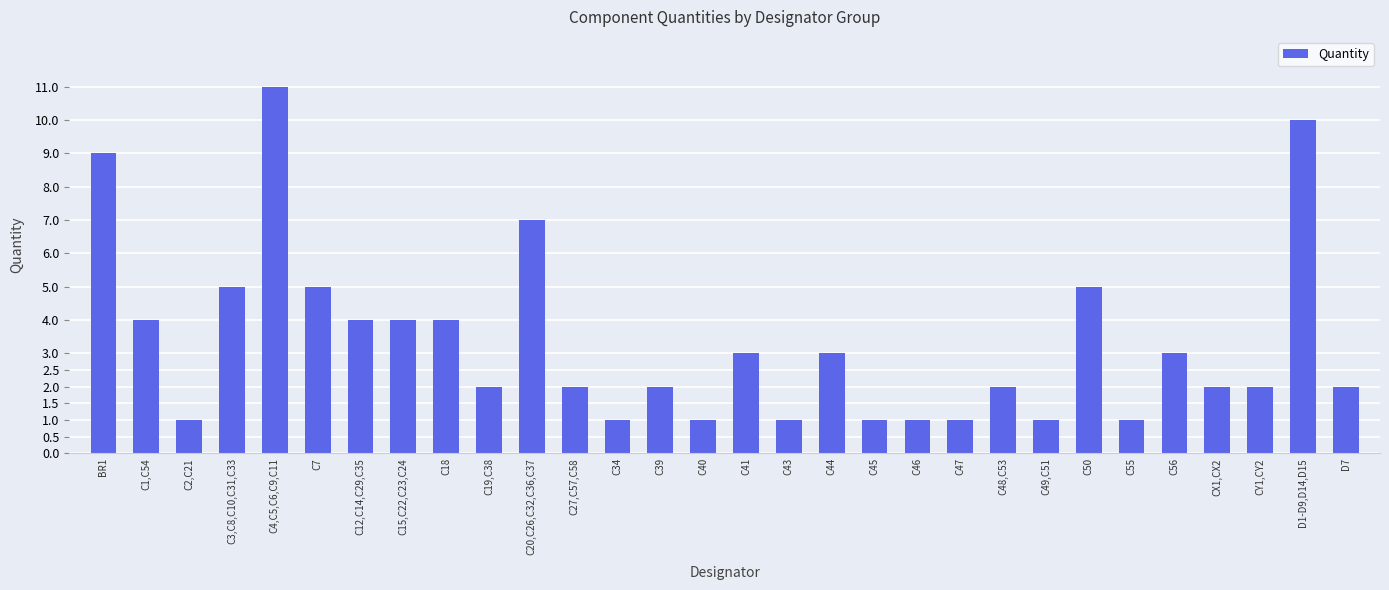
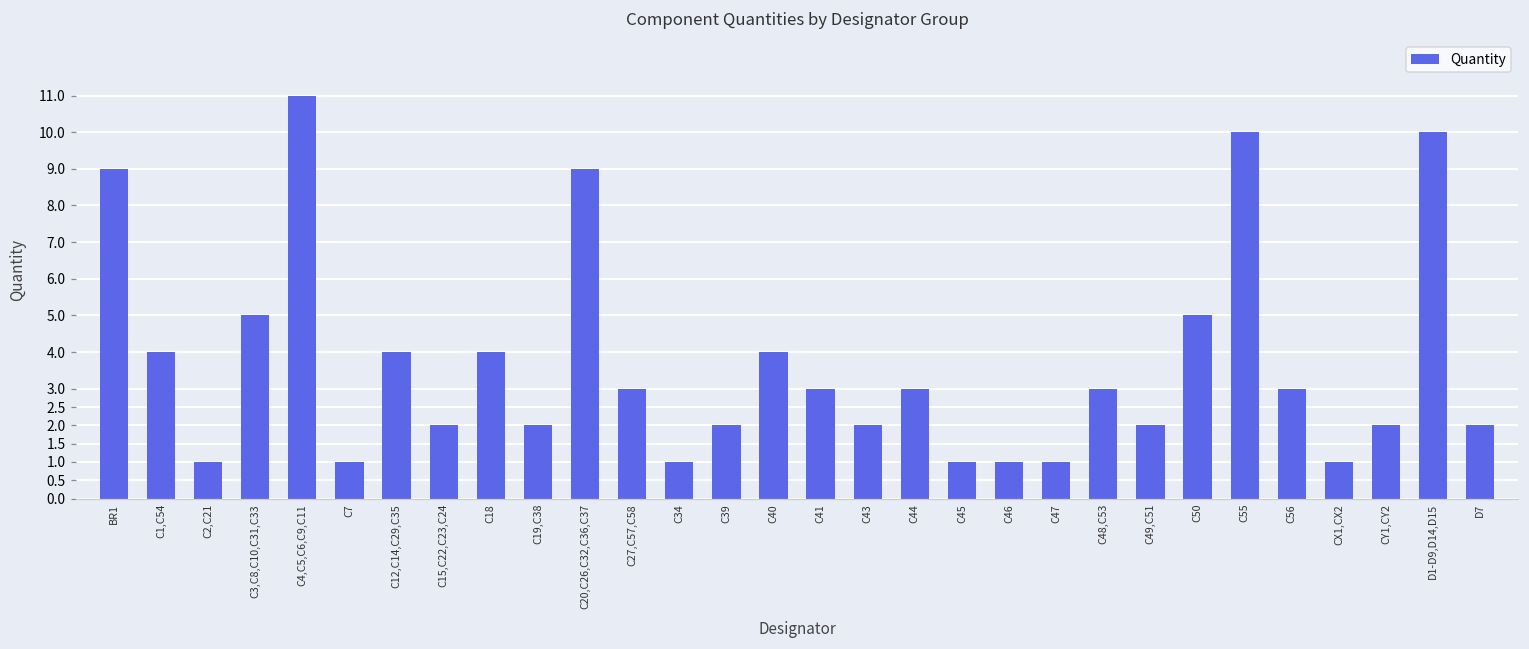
  {
    "BR1": 9,
    "C1,C54": 4,
    "C2,C21": 1,
    "C3,C8,C10,C31,C33": 5,
    "C4,C5,C6,C9,C11": 11,
-   "C7": 5,
+   "C7": 1,
    "C12,C14,C29,C35": 4,
-   "C15,C22,C23,C24": 4,
+   "C15,C22,C23,C24": 2,
    "C18": 4,
    "C19,C38": 2,
-   "C20,C26,C32,C36,C37": 7,
-   "C27,C57,C58": 2,
+   "C20,C26,C32,C36,C37": 9,
+   "C27,C57,C58": 3,
    "C34": 1,
    "C39": 2,
-   "C40": 1,
+   "C40": 4,
    "C41": 3,
-   "C43": 1,
+   "C43": 2,
    "C44": 3,
    "C45": 1,
    "C46": 1,
    "C47": 1,
-   "C48,C53": 2,
-   "C49,C51": 1,
+   "C48,C53": 3,
+   "C49,C51": 2,
    "C50": 5,
-   "C55": 1,
+   "C55": 10,
    "C56": 3,
-   "CX1,CX2": 2,
+   "CX1,CX2": 1,
    "CY1,CY2": 2,
    "D1-D9,D14,D15": 10,
    "D7": 2
  }
